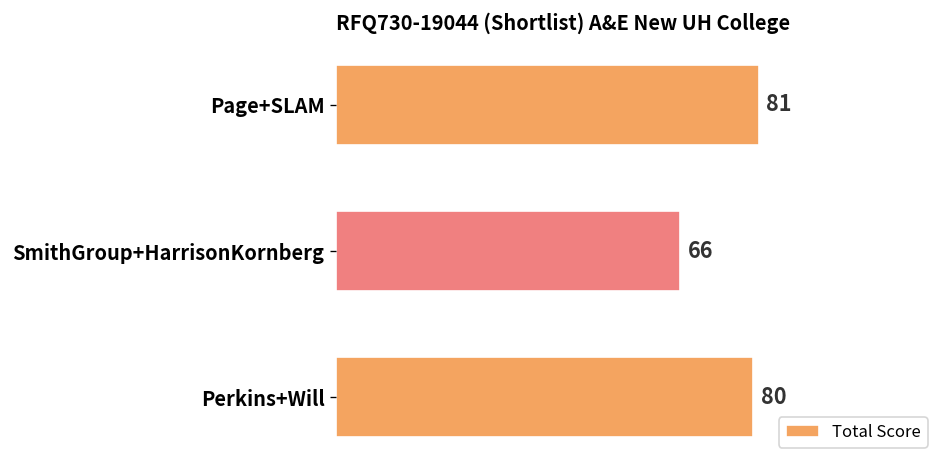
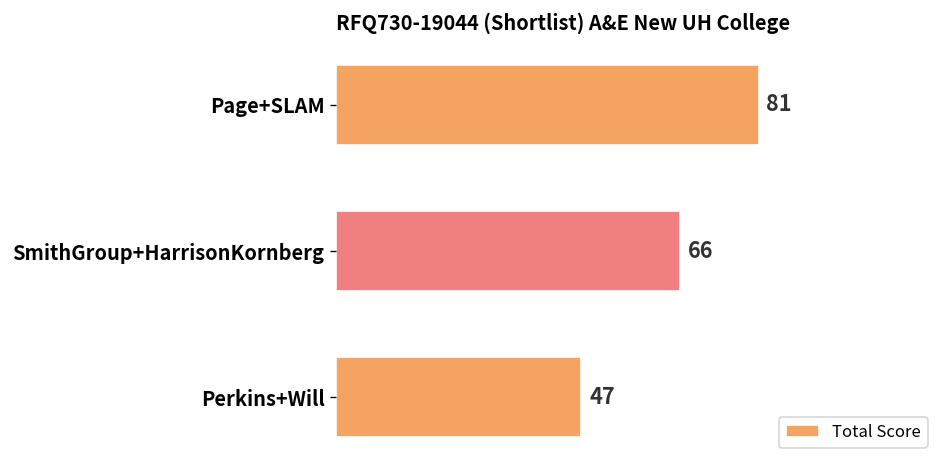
  {
    "Page+SLAM": 81,
    "SmithGroup+HarrisonKornberg": 66,
-   "Perkins+Will": 80
+   "Perkins+Will": 47
  }
